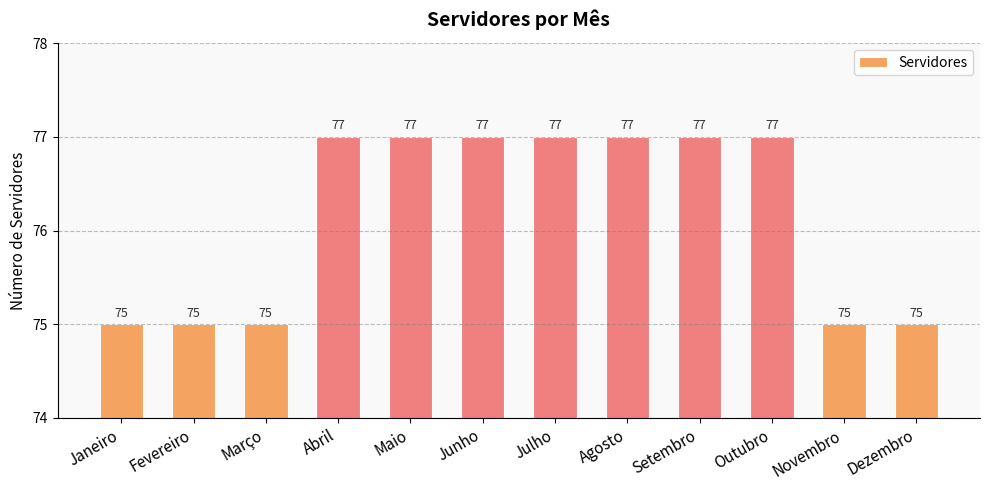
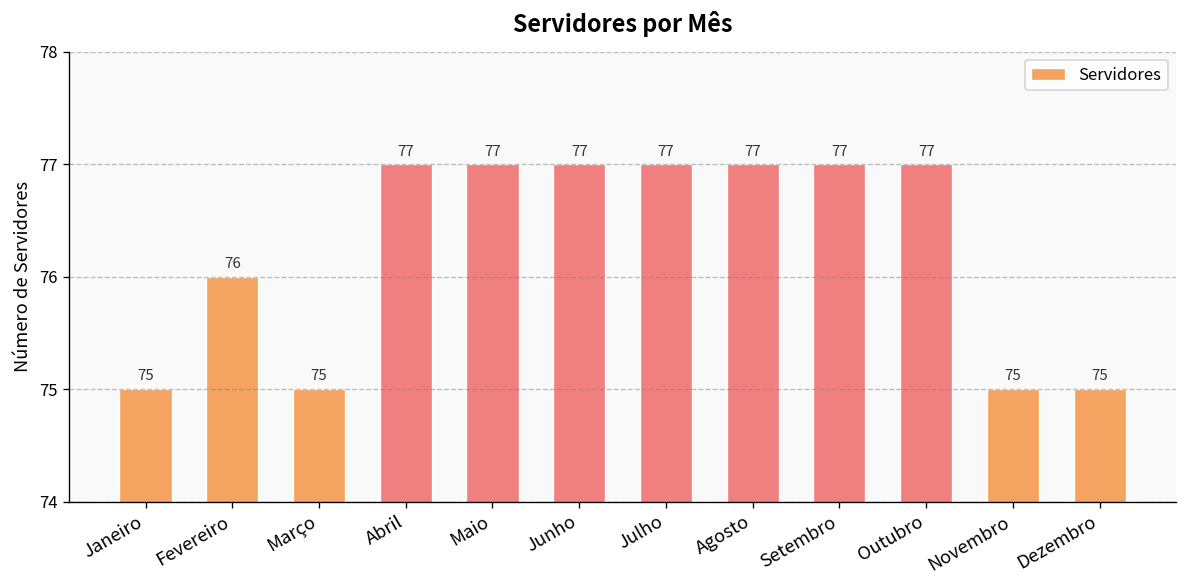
  {
    "Janeiro": 75,
-   "Fevereiro": 75,
+   "Fevereiro": 76,
    "Março": 75,
    "Abril": 77,
    "Maio": 77,
    "Junho": 77,
    "Julho": 77,
    "Agosto": 77,
    "Setembro": 77,
    "Outubro": 77,
    "Novembro": 75,
    "Dezembro": 75
  }
